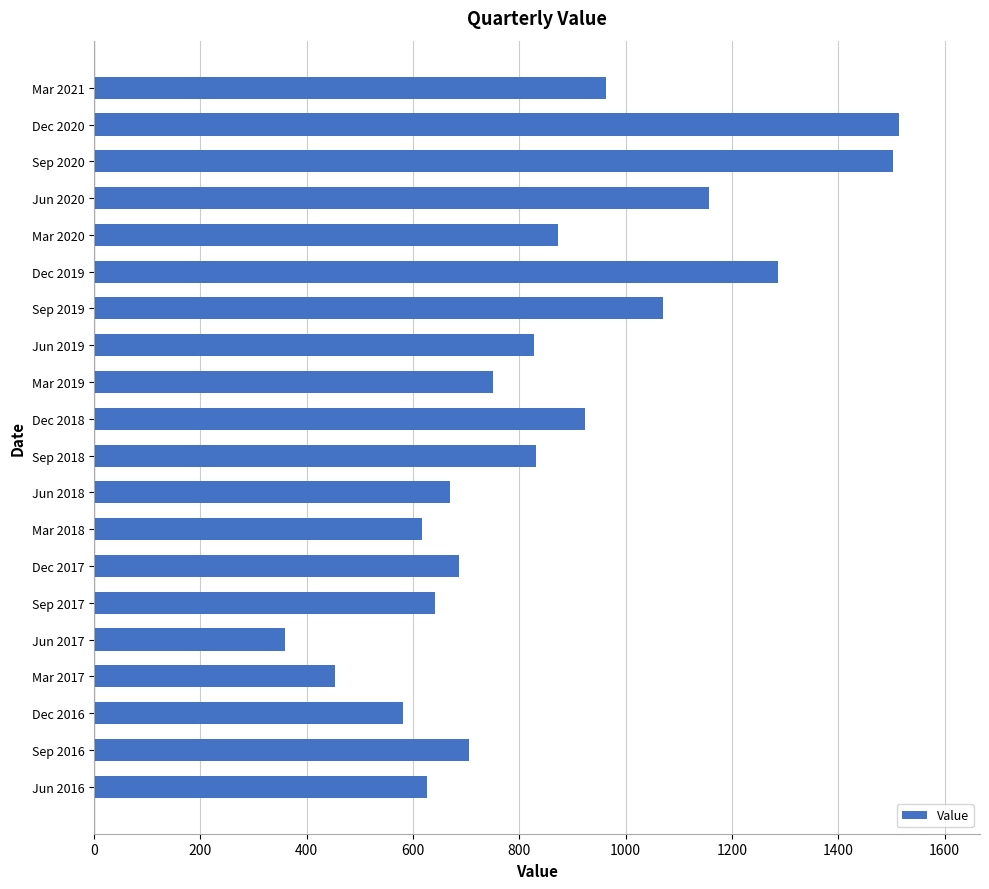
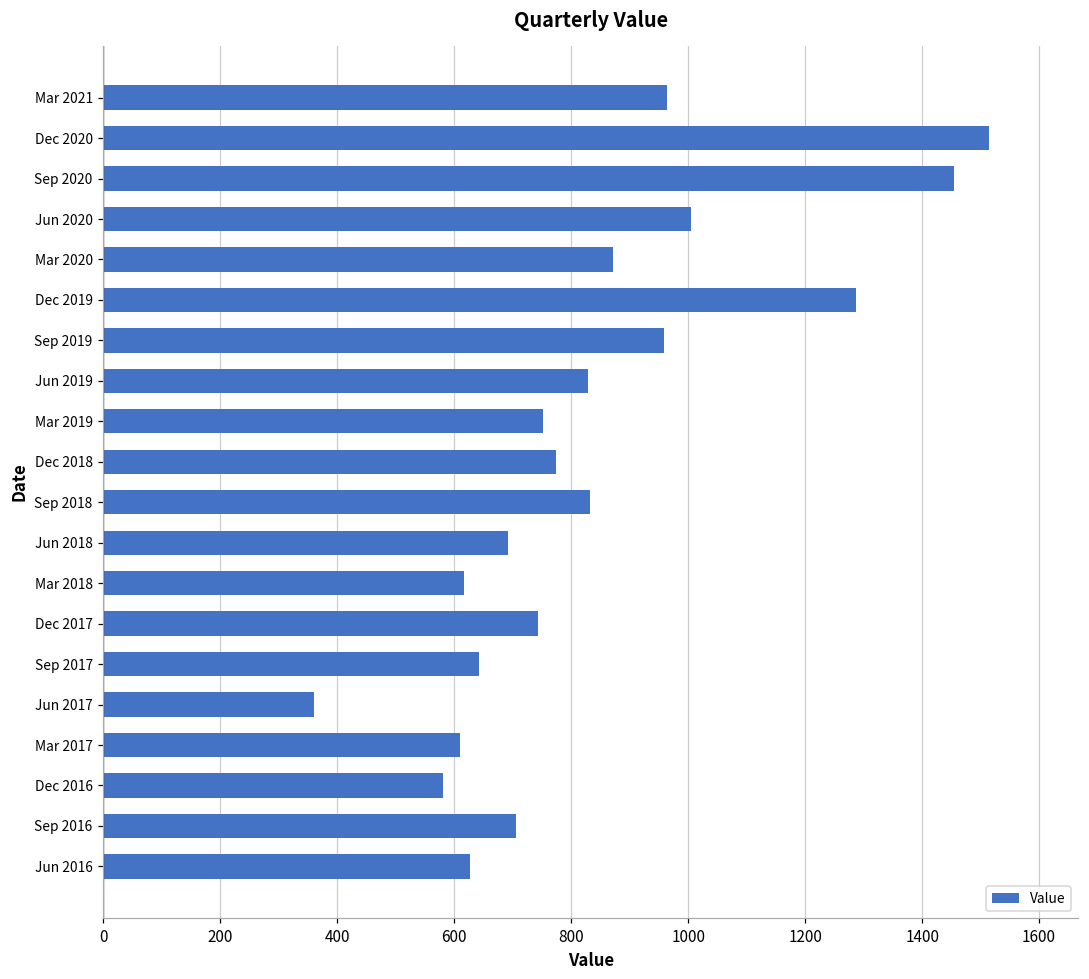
  {
    "Mar 2021": 960,
    "Dec 2020": 1520,
-   "Sep 2020": 1500,
-   "Jun 2020": 1160,
+   "Sep 2020": 1450,
+   "Jun 2020": 1000,
    "Mar 2020": 870,
    "Dec 2019": 1290,
-   "Sep 2019": 1070,
+   "Sep 2019": 960,
    "Jun 2019": 830,
    "Mar 2019": 750,
-   "Dec 2018": 920,
+   "Dec 2018": 770,
    "Sep 2018": 830,
-   "Jun 2018": 670,
+   "Jun 2018": 690,
    "Mar 2018": 620,
-   "Dec 2017": 690,
+   "Dec 2017": 740,
    "Sep 2017": 640,
    "Jun 2017": 360,
-   "Mar 2017": 450,
+   "Mar 2017": 610,
    "Dec 2016": 580,
    "Sep 2016": 710,
    "Jun 2016": 630
  }
